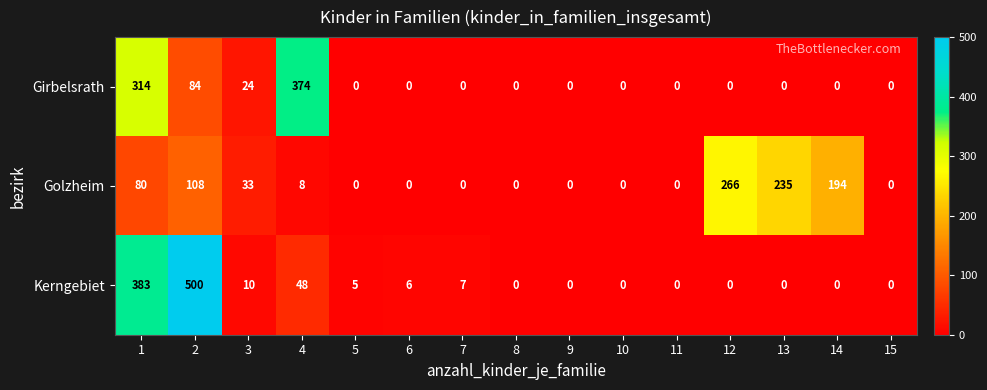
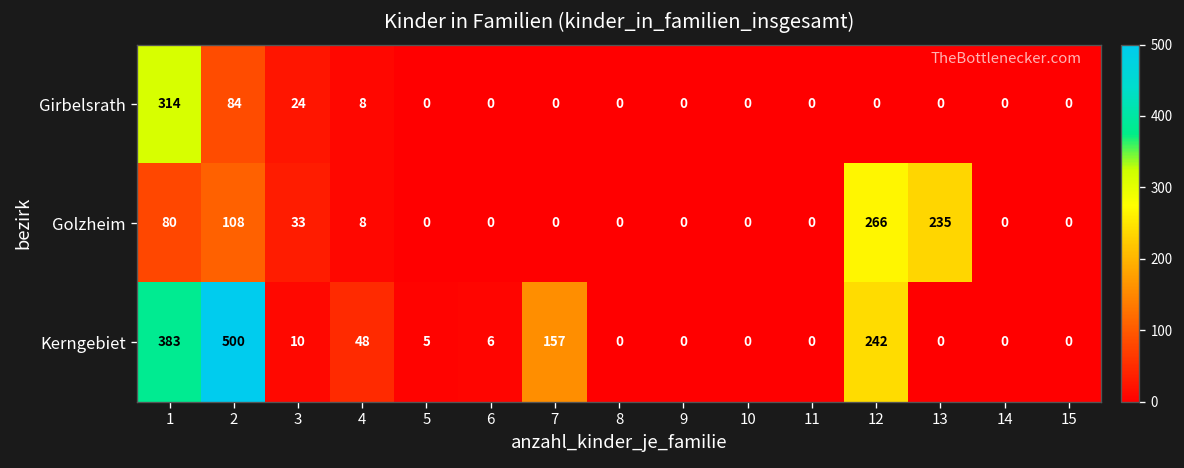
  {
    "Girbelsrath": {
      "1": 314,
      "2": 84,
      "3": 24,
-     "4": 374,
+     "4": 8,
      "5": 0,
      "6": 0,
      "7": 0,
      "8": 0,
      "9": 0,
      "10": 0,
      "11": 0,
      "12": 0,
      "13": 0,
      "15": 0
    },
    "Golzheim": {
      "1": 80,
      "2": 108,
      "3": 33,
      "4": 8,
      "5": 0,
      "6": 0,
      "7": 0,
      "8": 0,
      "9": 0,
      "10": 0,
      "11": 0,
      "12": 266,
      "13": 235,
-     "14": 194,
+     "14": 0,
      "15": 0
    },
    "Kerngebiet": {
      "1": 383,
      "2": 500,
      "3": 10,
      "4": 48,
      "5": 5,
      "6": 6,
-     "7": 7,
+     "7": 157,
      "8": 0,
      "9": 0,
      "10": 0,
      "11": 0,
-     "12": 0,
+     "12": 242,
      "13": 0,
      "14": 0,
      "15": 0
    }
  }
